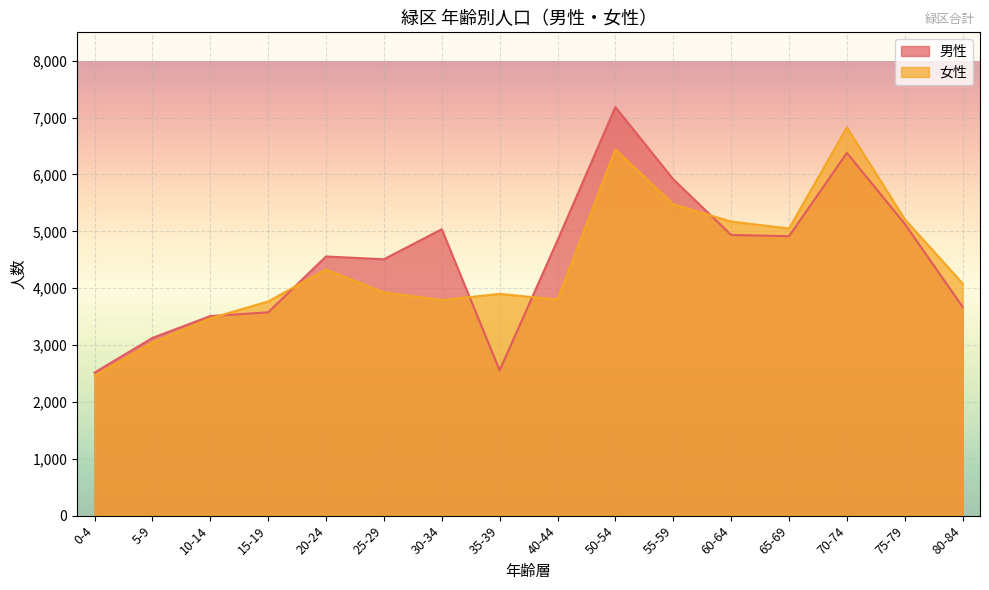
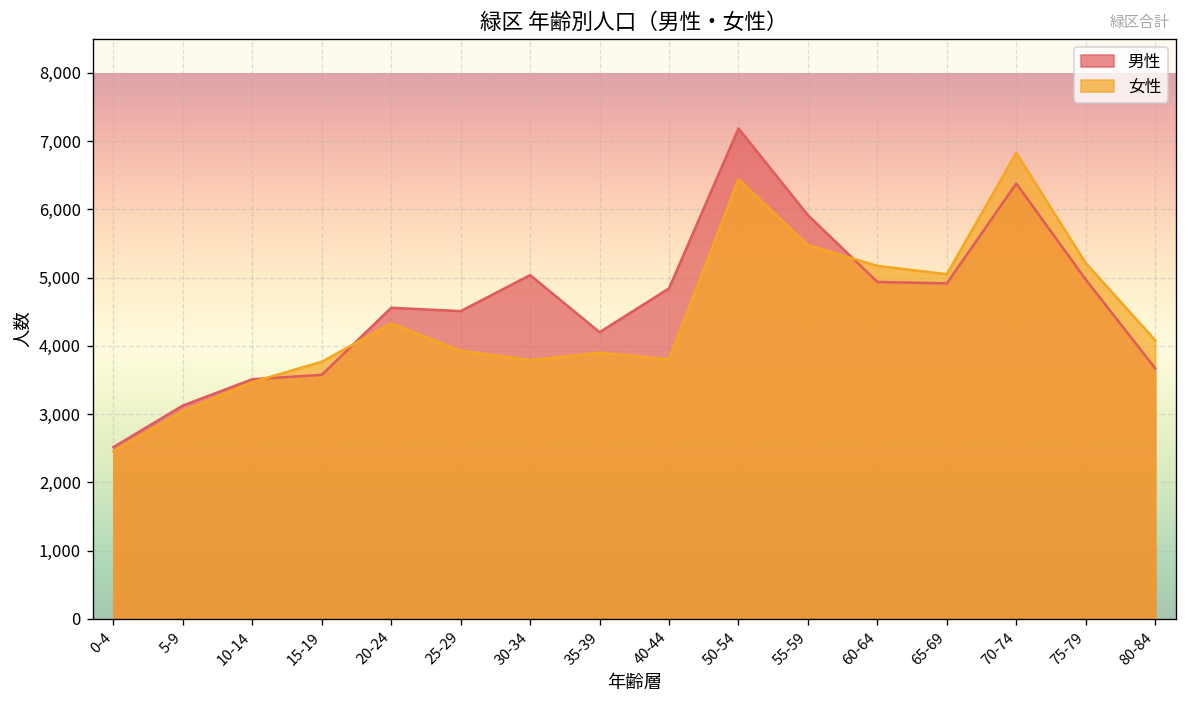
  {
    "男性": {
      "0-4": "2,500",
      "5-9": "3,100",
      "15-19": "3,600",
      "20-24": "4,600",
      "25-29": "4,500",
      "30-34": "5,000",
-     "35-39": "2,600",
+     "35-39": "4,200",
      "40-44": "4,800",
      "50-54": "7,200",
      "55-59": "5,900",
      "60-64": "4,900",
      "65-69": "4,900",
      "70-74": "6,400",
-     "75-79": "5,100",
+     "75-79": "5,000",
      "80-84": "3,700"
    },
    "女性": {
      "0-4": "2,500",
      "5-9": "3,000",
      "15-19": "3,800",
      "20-24": "4,300",
      "25-29": "3,900",
      "30-34": "3,800",
      "35-39": "3,900",
      "40-44": "3,800",
      "50-54": "6,400",
      "55-59": "5,500",
      "60-64": "5,200",
      "65-69": "5,100",
      "70-74": "6,800",
      "75-79": "5,200",
      "80-84": "4,100"
    }
  }
